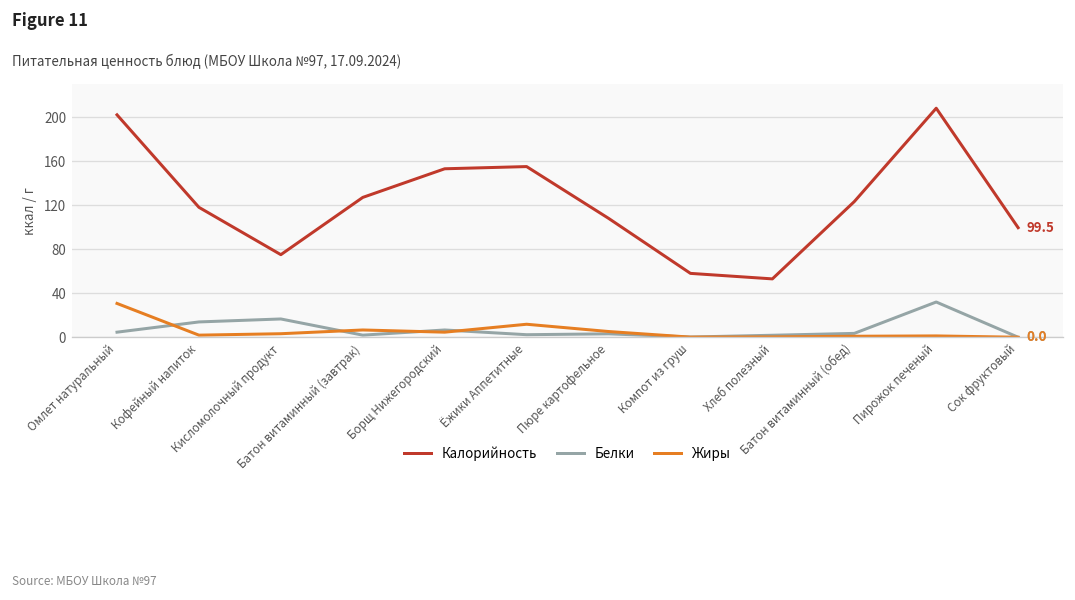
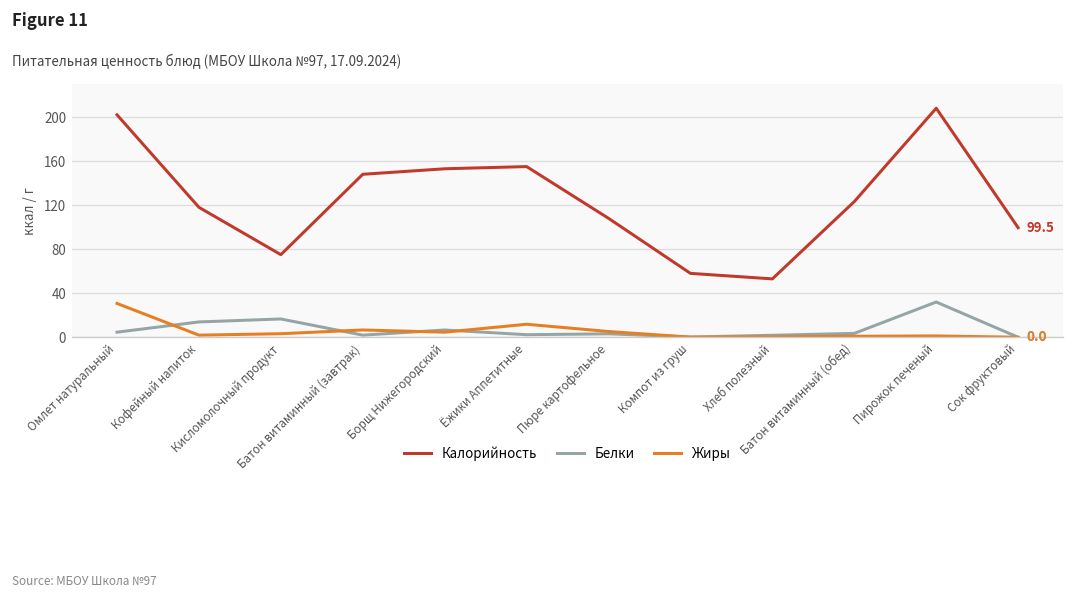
  {
    "Калорийность": {
      "Омлет натуральный": 200,
      "Кофейный напиток": 120,
      "Кисломолочный продукт": 80,
-     "Батон витаминный (завтрак)": 130,
+     "Батон витаминный (завтрак)": 150,
      "Борщ Нижегородский": 150,
      "Ёжики Аппетитные": 160,
      "Пюре картофельное": 110,
      "Компот из груш": 60,
      "Хлеб полезный": 50,
      "Батон витаминный (обед)": 120,
      "Пирожок печеный": 210
    },
    "Белки": {
      "Омлет натуральный": 0,
      "Кофейный напиток": 10,
      "Кисломолочный продукт": 20,
      "Батон витаминный (завтрак)": 0,
      "Ёжики Аппетитные": 0,
      "Пирожок печеный": 30
    },
    "Жиры": {
      "Омлет натуральный": 30,
      "Кофейный напиток": 0,
      "Кисломолочный продукт": 0,
      "Батон витаминный (завтрак)": 10,
      "Ёжики Аппетитные": 10,
      "Пирожок печеный": 0
    }
  }
